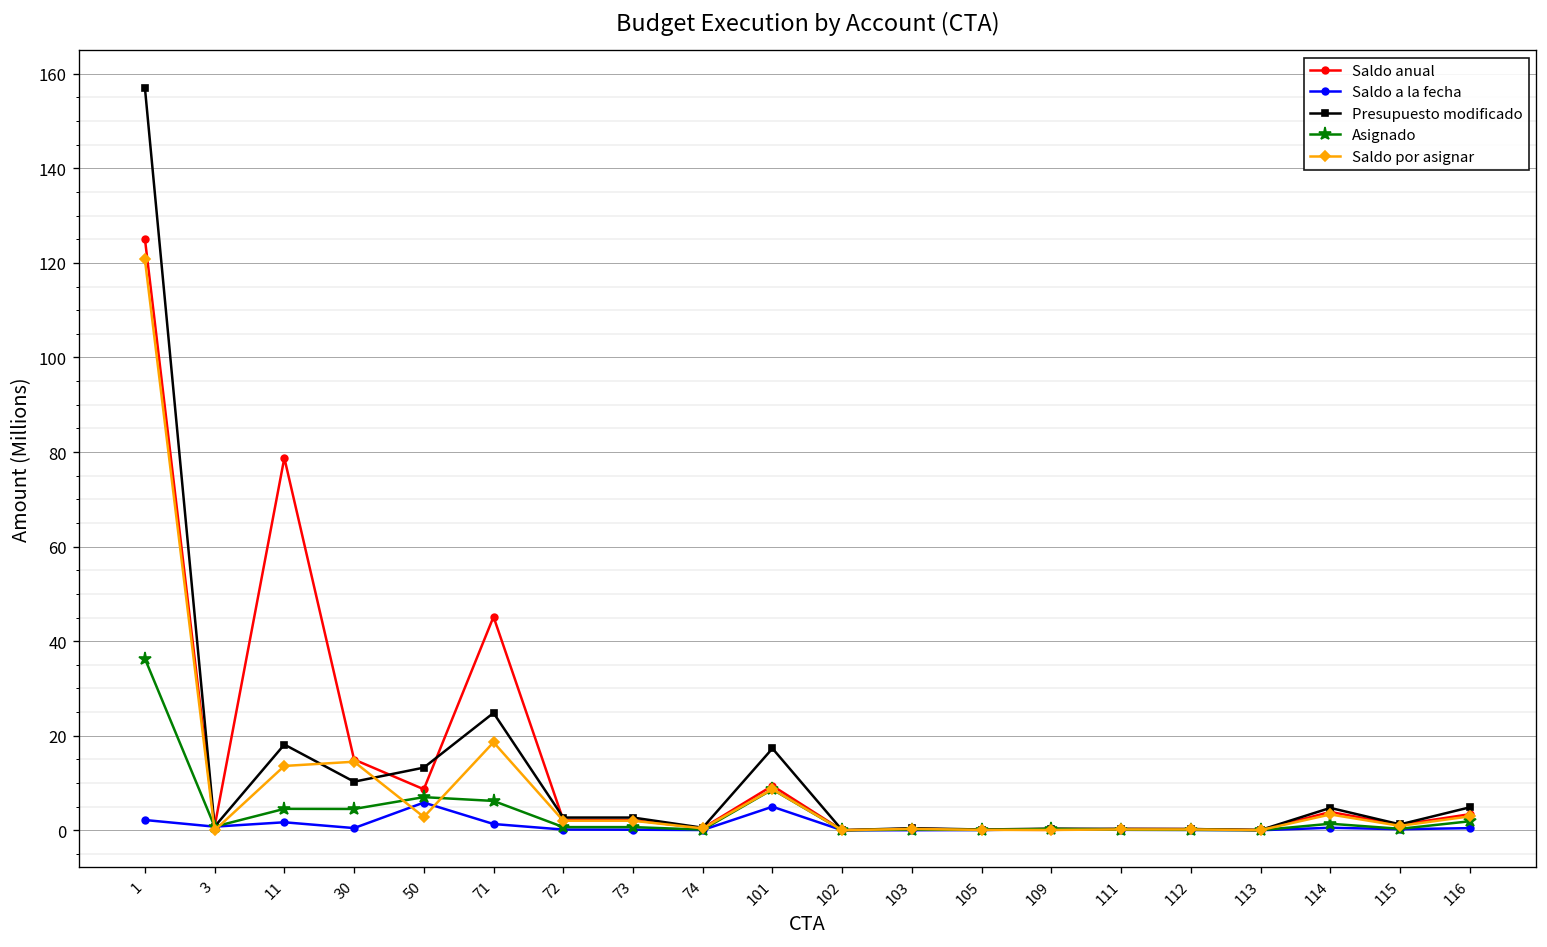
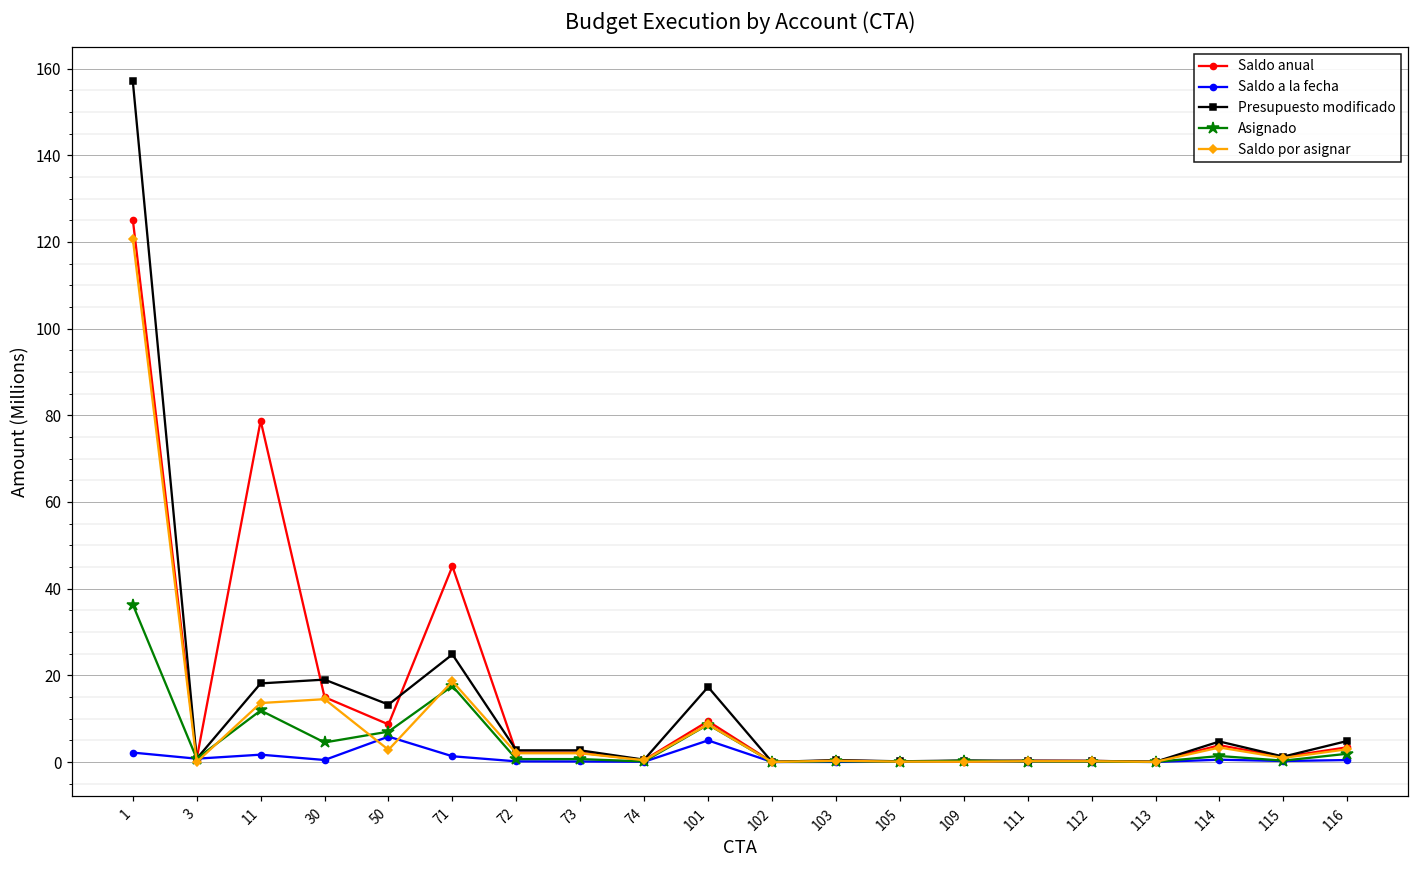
  {
    "Saldo anual": {
      "1": 125,
      "11": 79,
      "50": 9,
      "71": 45,
      "101": 9
    },
    "Saldo a la fecha": {
      "1": 2,
      "11": 2,
      "30": 0,
      "50": 6,
      "71": 1,
      "101": 5,
      "114": 1,
      "116": 0
    },
    "Presupuesto modificado": {
      "1": 157,
      "11": 18,
-     "30": 10,
+     "30": 19,
      "50": 13,
      "71": 25,
      "101": 17,
      "114": 5,
      "116": 5
    },
    "Asignado": {
      "1": 36,
-     "11": 5,
+     "11": 12,
      "30": 5,
      "50": 7,
-     "71": 6,
+     "71": 18,
      "114": 1,
      "116": 2
    },
    "Saldo por asignar": {
      "1": 121,
      "3": 0,
      "11": 14,
      "50": 3,
      "71": 19
    }
  }
